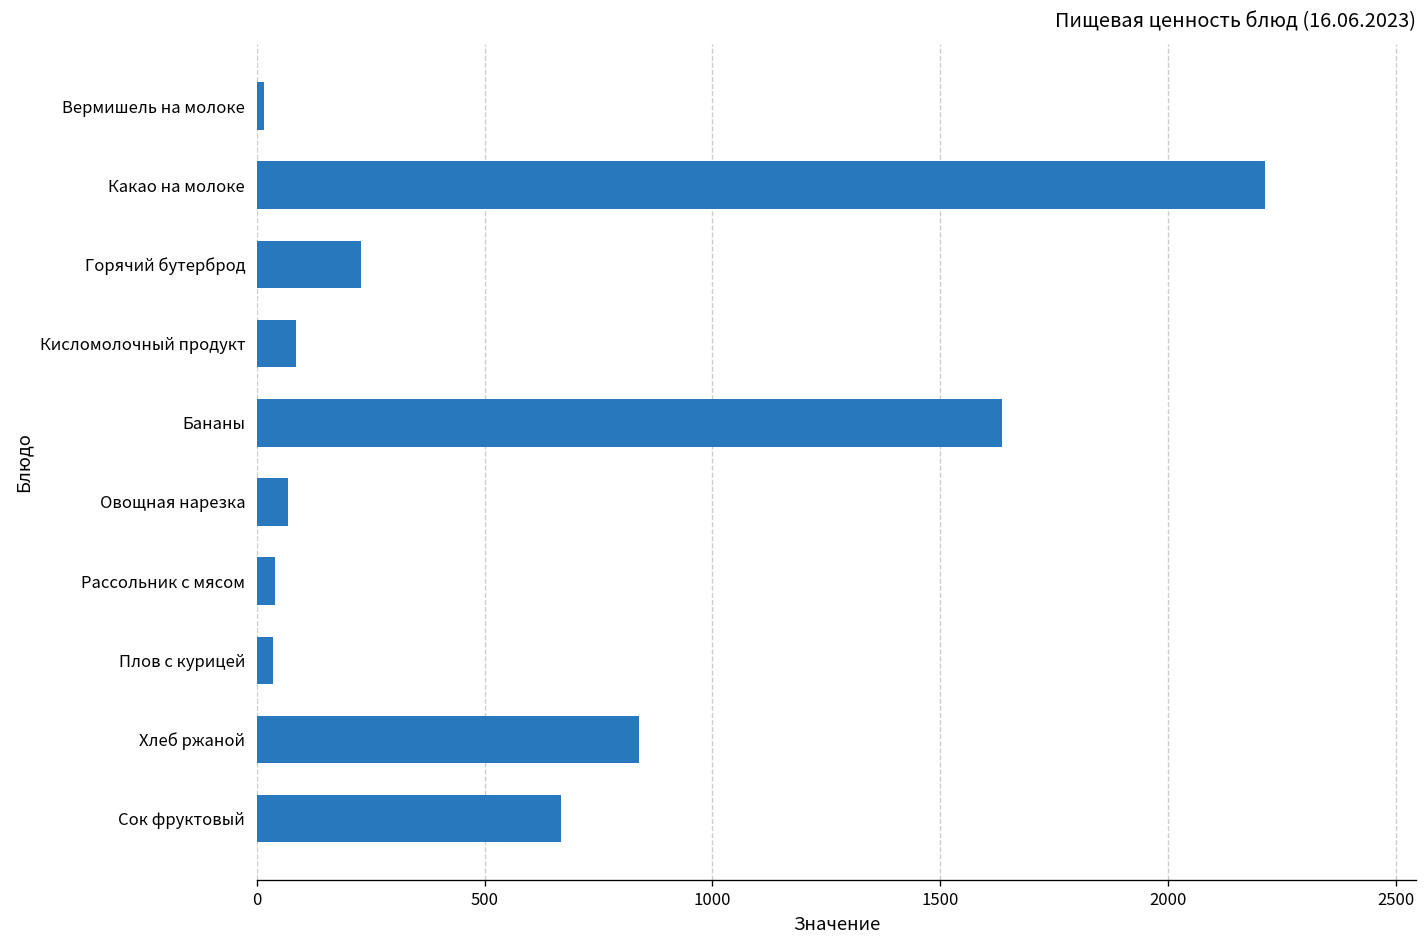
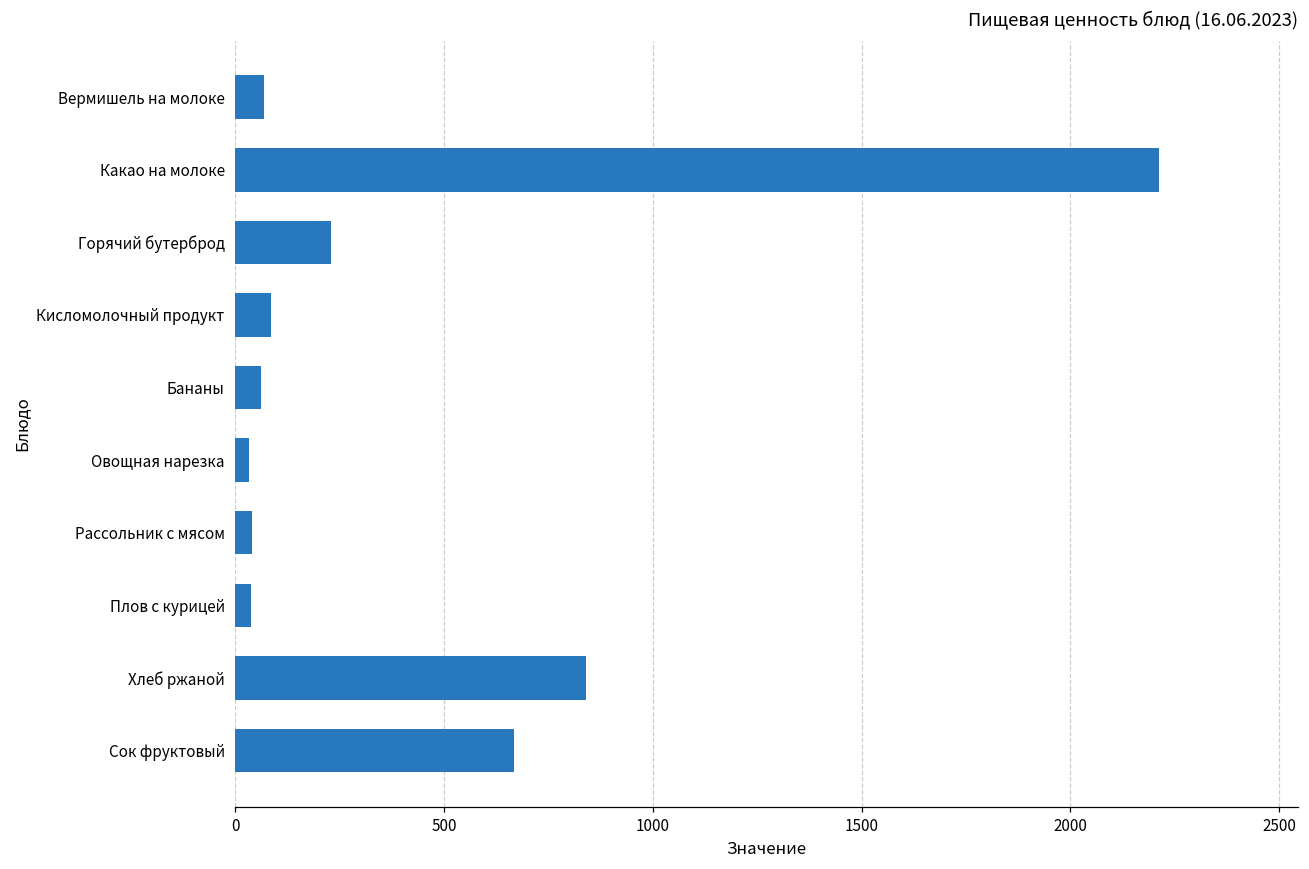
  {
-   "Вермишель на молоке": 20,
+   "Вермишель на молоке": 70,
    "Какао на молоке": 2210,
    "Горячий бутерброд": 230,
    "Кисломолочный продукт": 90,
-   "Бананы": 1640,
-   "Овощная нарезка": 70,
+   "Бананы": 60,
+   "Овощная нарезка": 30,
    "Рассольник с мясом": 40,
    "Плов с курицей": 40,
    "Хлеб ржаной": 840,
    "Сок фруктовый": 670
  }
